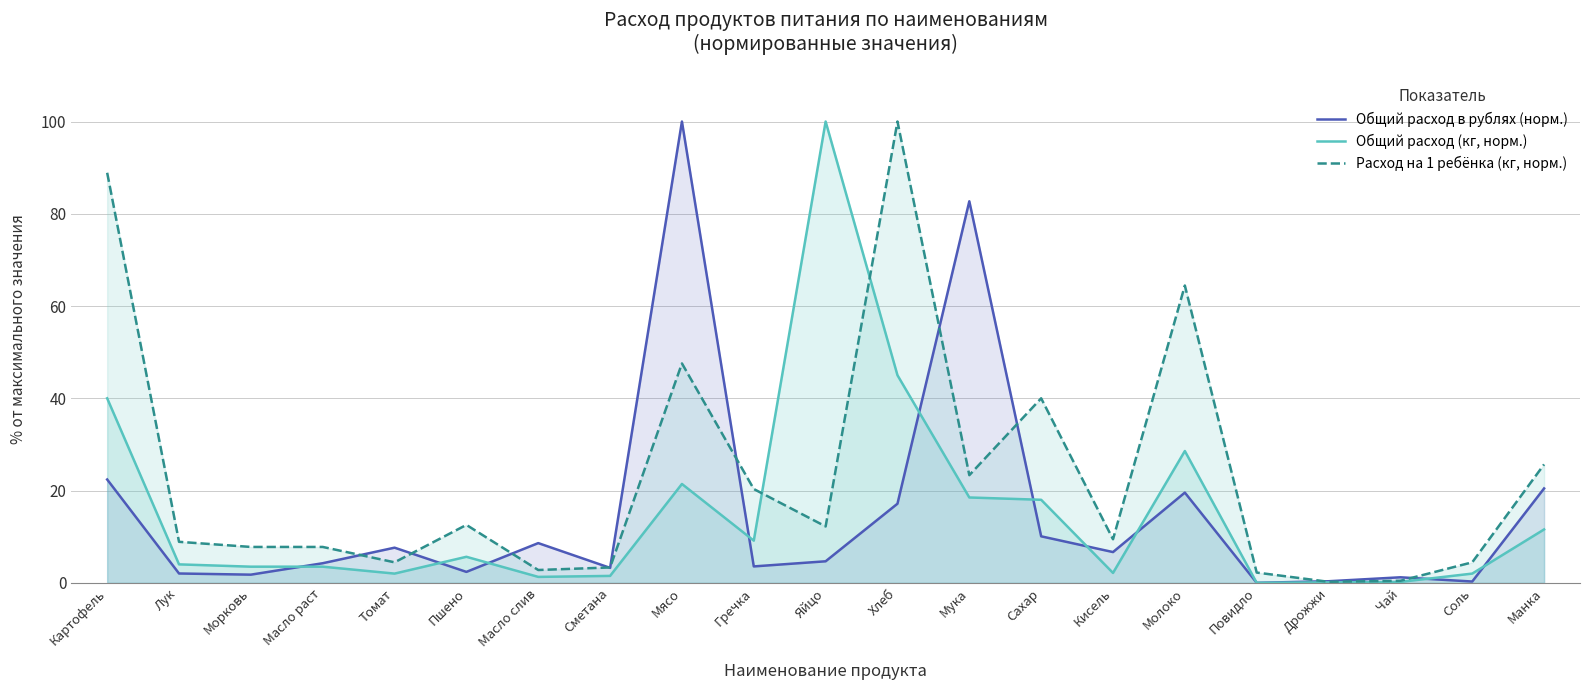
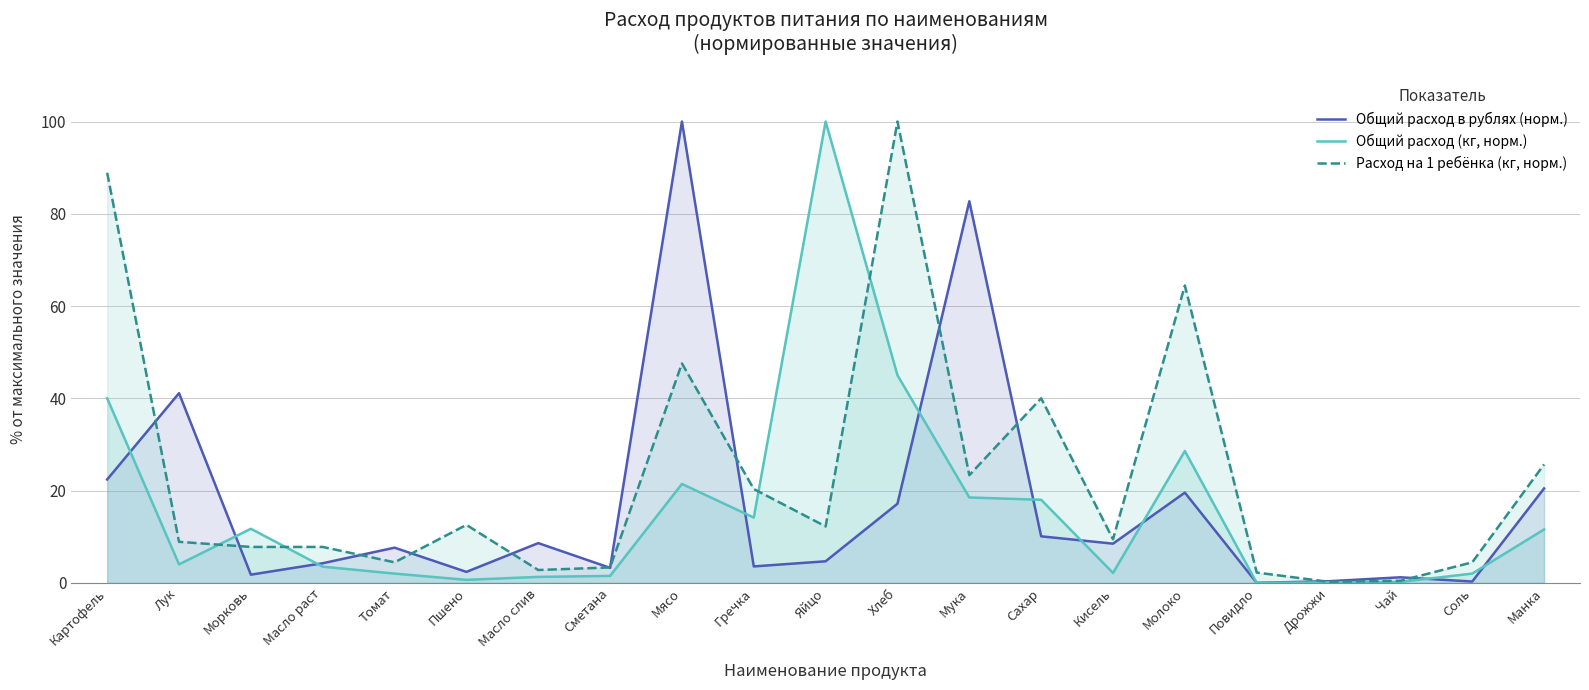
  {
    "Общий расход в рублях (норм.)": {
      "Картофель": 22,
-     "Лук": 2,
+     "Лук": 41,
      "Морковь": 2,
      "Масло раст": 4,
      "Томат": 8,
      "Пшено": 2,
      "Масло слив": 9,
      "Мясо": 100,
      "Гречка": 4,
      "Яйцо": 5,
      "Хлеб": 17,
      "Мука": 83,
      "Сахар": 10,
-     "Кисель": 7,
+     "Кисель": 8,
      "Молоко": 20,
      "Чай": 1,
      "Соль": 0,
      "Манка": 20
    },
    "Общий расход (кг, норм.)": {
      "Картофель": 40,
      "Лук": 4,
-     "Морковь": 3,
+     "Морковь": 12,
      "Масло раст": 3,
      "Томат": 2,
-     "Пшено": 6,
+     "Пшено": 1,
      "Масло слив": 1,
      "Сметана": 2,
      "Мясо": 21,
-     "Гречка": 9,
+     "Гречка": 14,
      "Яйцо": 100,
      "Хлеб": 45,
      "Мука": 19,
      "Сахар": 18,
      "Кисель": 2,
      "Молоко": 29,
      "Соль": 2,
      "Манка": 12
    },
    "Расход на 1 ребёнка (кг, норм.)": {
      "Картофель": 89,
      "Лук": 9,
      "Морковь": 8,
      "Масло раст": 8,
      "Томат": 4,
      "Пшено": 13,
      "Масло слив": 3,
      "Мясо": 48,
      "Гречка": 20,
      "Яйцо": 12,
      "Хлеб": 100,
      "Мука": 23,
      "Сахар": 40,
      "Кисель": 9,
      "Молоко": 64,
      "Повидло": 2,
      "Соль": 4,
      "Манка": 26
    }
  }
